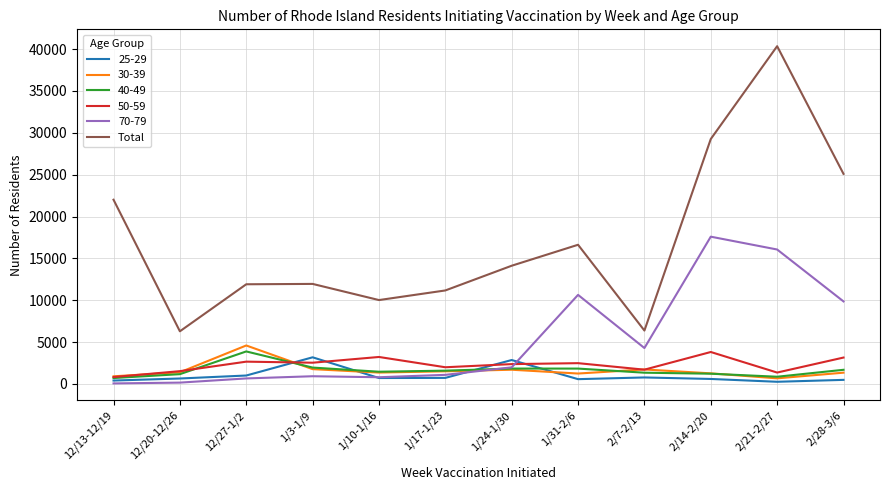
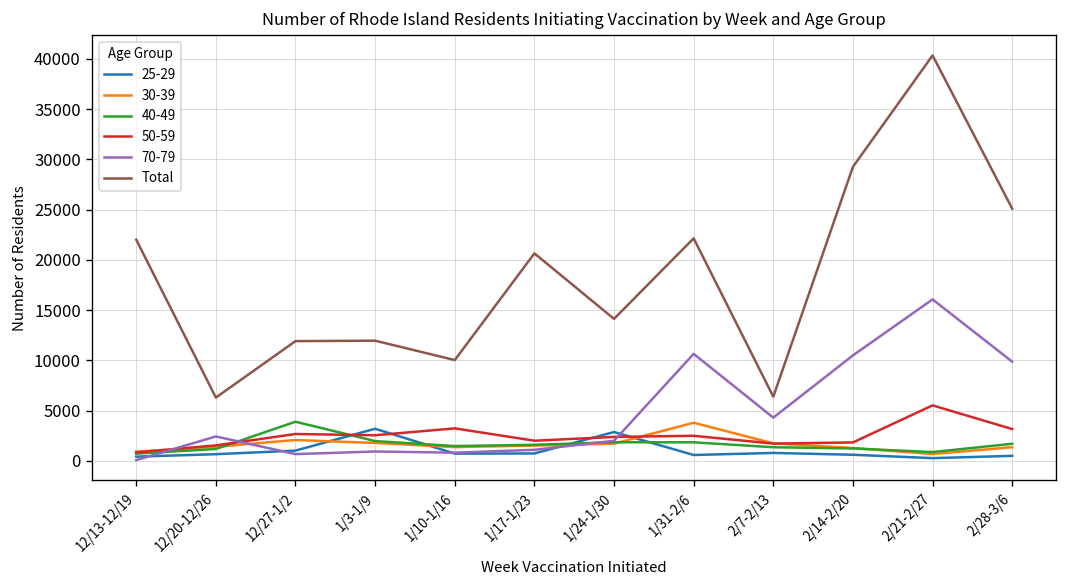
  {
    "25-29": {
      "12/20-12/26": 1000,
      "12/27-1/2": 1000,
      "1/3-1/9": 3000,
      "1/17-1/23": 1000,
      "1/24-1/30": 3000,
      "1/31-2/6": 1000,
      "2/7-2/13": 1000,
      "2/14-2/20": 1000,
      "2/21-2/27": 0,
      "2/28-3/6": 0
    },
    "30-39": {
-     "12/27-1/2": 5000,
-     "1/31-2/6": 1000,
+     "12/27-1/2": 2000,
+     "1/31-2/6": 4000,
      "2/28-3/6": 1000
    },
    "40-49": {
      "12/27-1/2": 4000,
      "1/31-2/6": 2000,
      "2/7-2/13": 1000,
      "2/28-3/6": 2000
    },
    "50-59": {
      "12/27-1/2": 3000,
      "1/3-1/9": 3000,
      "1/10-1/16": 3000,
      "1/17-1/23": 2000,
      "1/24-1/30": 2000,
      "1/31-2/6": 2000,
-     "2/14-2/20": 4000,
-     "2/21-2/27": 1000,
+     "2/14-2/20": 2000,
+     "2/21-2/27": 6000,
      "2/28-3/6": 3000
    },
    "70-79": {
      "12/13-12/19": 0,
-     "12/20-12/26": 0,
+     "12/20-12/26": 2000,
      "12/27-1/2": 1000,
      "1/3-1/9": 1000,
      "1/17-1/23": 1000,
      "1/31-2/6": 11000,
      "2/7-2/13": 4000,
-     "2/14-2/20": 18000,
+     "2/14-2/20": 10000,
      "2/21-2/27": 16000,
      "2/28-3/6": 10000
    },
    "Total": {
      "12/13-12/19": 22000,
      "12/20-12/26": 6000,
      "12/27-1/2": 12000,
      "1/3-1/9": 12000,
      "1/10-1/16": 10000,
-     "1/17-1/23": 11000,
+     "1/17-1/23": 21000,
      "1/24-1/30": 14000,
-     "1/31-2/6": 17000,
+     "1/31-2/6": 22000,
      "2/7-2/13": 6000,
      "2/14-2/20": 29000,
      "2/21-2/27": 40000,
      "2/28-3/6": 25000
    }
  }
